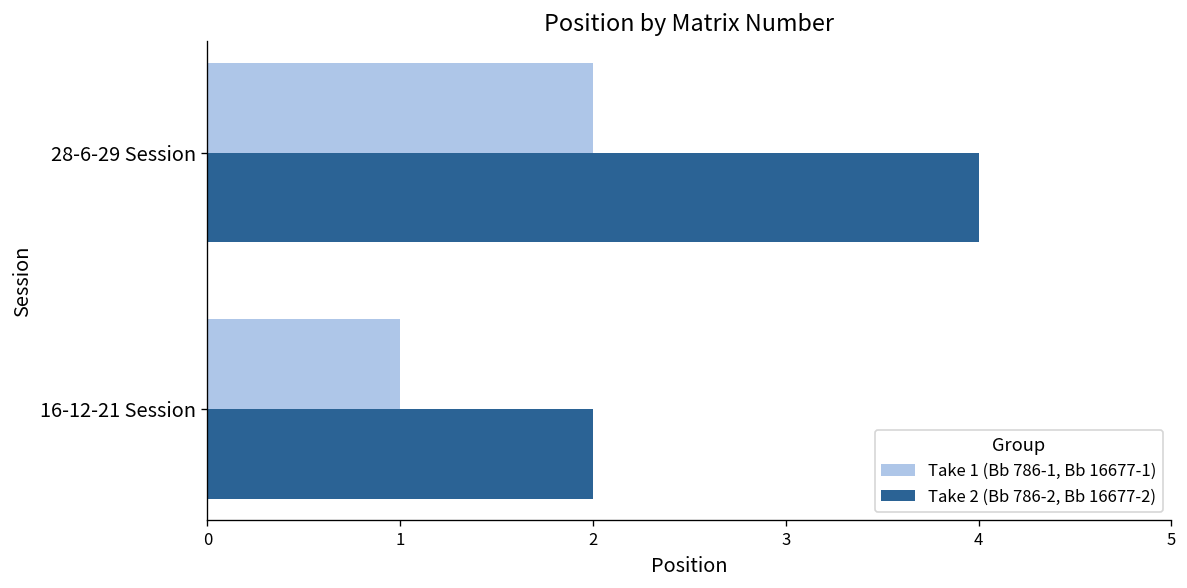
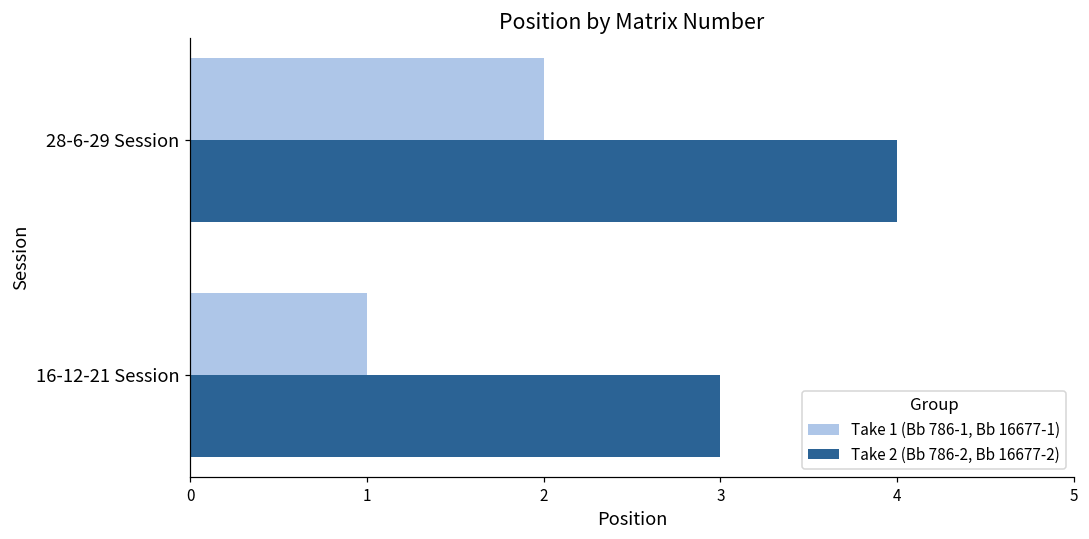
  {
    "Take 1 (Bb 786-1, Bb 16677-1)": {
      "28-6-29 Session": 2,
      "16-12-21 Session": 1
    },
    "Take 2 (Bb 786-2, Bb 16677-2)": {
      "28-6-29 Session": 4,
-     "16-12-21 Session": 2
+     "16-12-21 Session": 3
    }
  }
